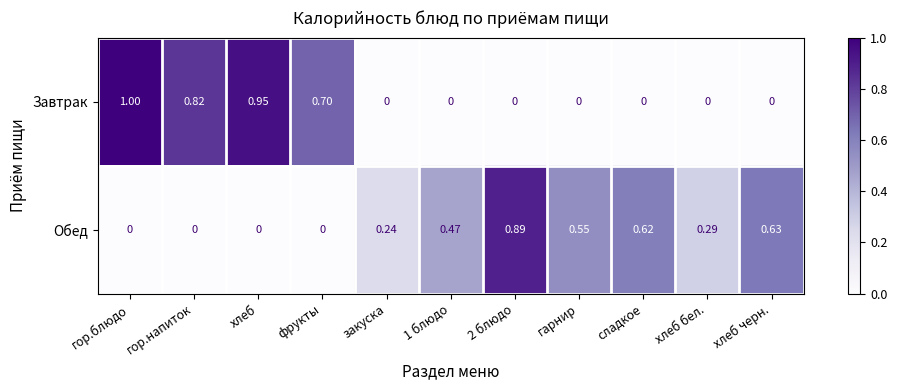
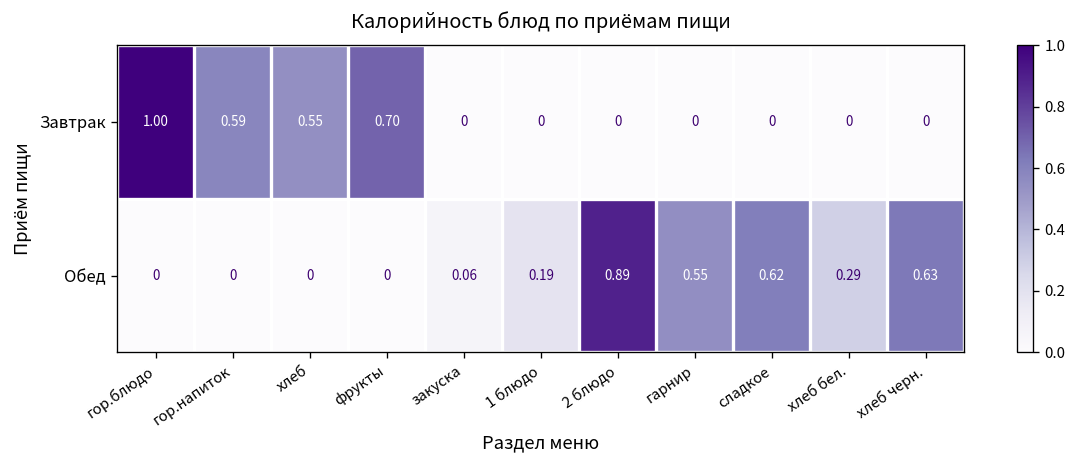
  {
    "Завтрак": {
      "гор.блюдо": 1.00,
-     "гор.напиток": 0.82,
-     "хлеб": 0.95,
+     "гор.напиток": 0.59,
+     "хлеб": 0.55,
      "фрукты": 0.70,
      "закуска": 0,
      "1 блюдо": 0,
      "2 блюдо": 0,
      "гарнир": 0,
      "сладкое": 0,
      "хлеб бел.": 0,
      "хлеб черн.": 0
    },
    "Обед": {
      "гор.блюдо": 0,
      "гор.напиток": 0,
      "хлеб": 0,
      "фрукты": 0,
-     "закуска": 0.24,
-     "1 блюдо": 0.47,
+     "закуска": 0.06,
+     "1 блюдо": 0.19,
      "2 блюдо": 0.89,
      "гарнир": 0.55,
      "сладкое": 0.62,
      "хлеб бел.": 0.29,
      "хлеб черн.": 0.63
    }
  }
